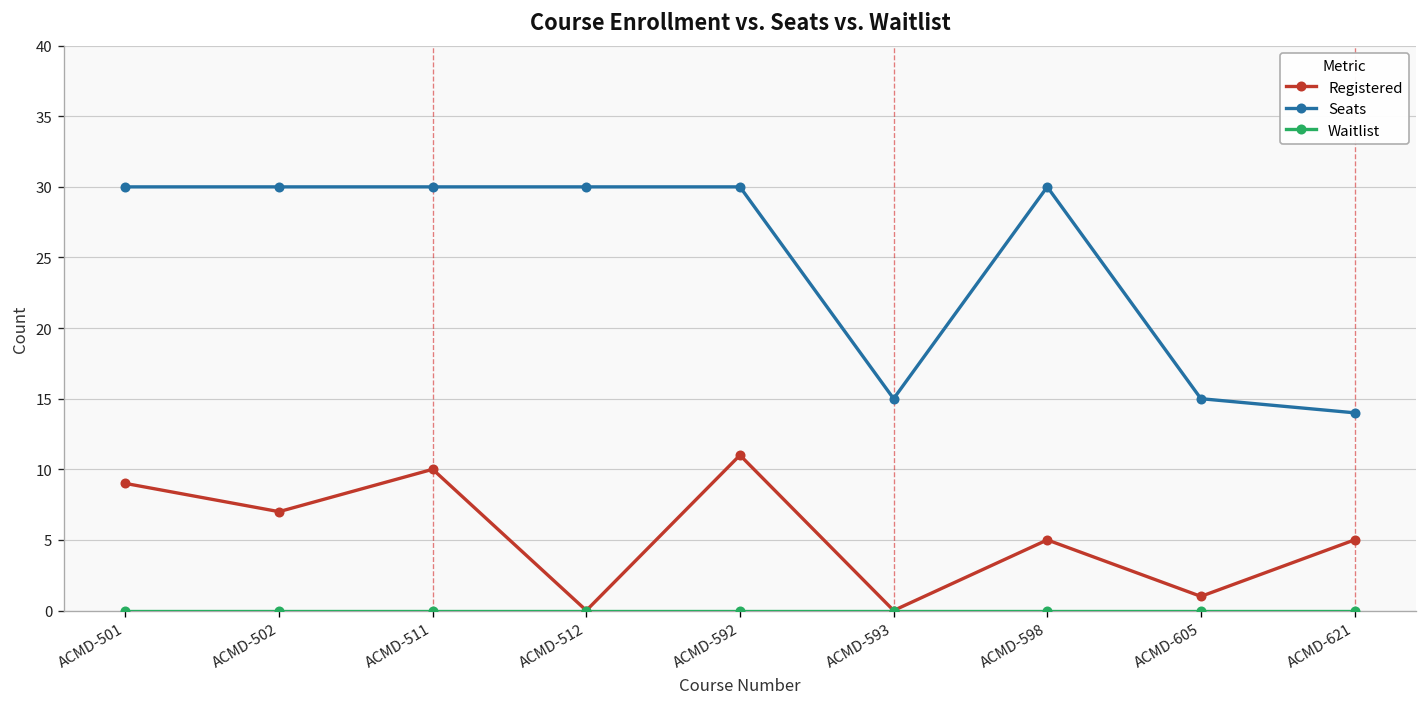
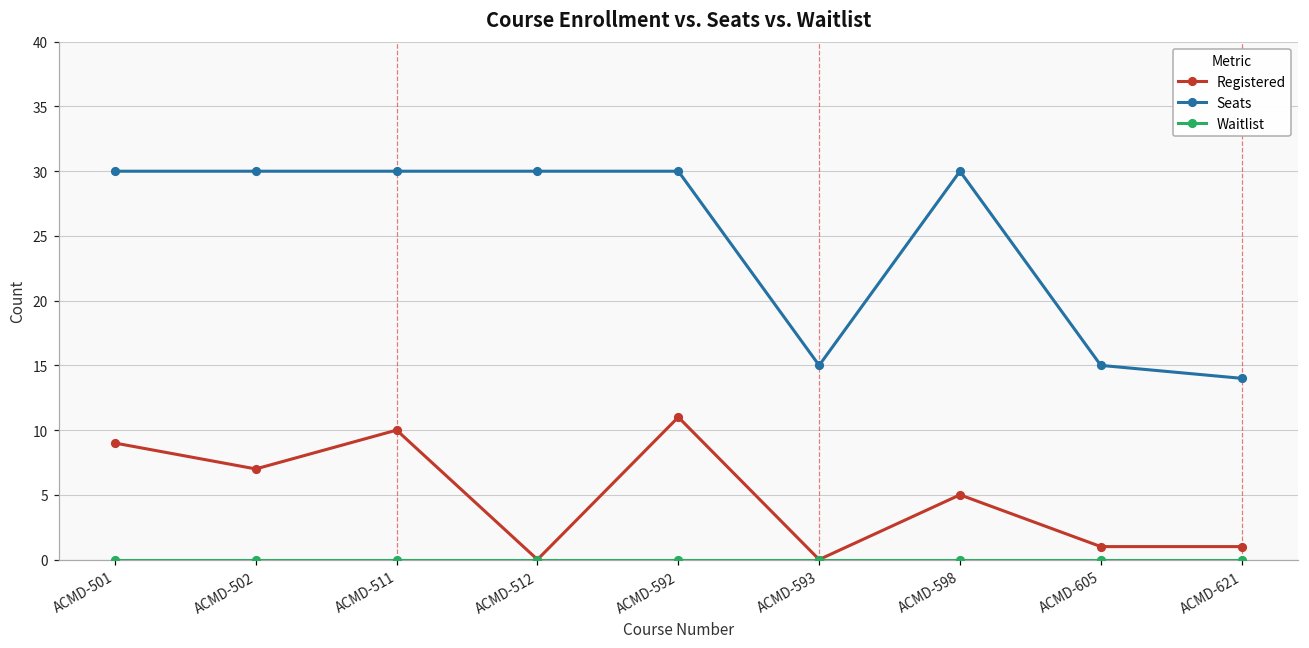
  {
    "Registered": {
      "ACMD-501": 9,
      "ACMD-502": 7,
      "ACMD-511": 10,
      "ACMD-592": 11,
      "ACMD-598": 5,
      "ACMD-605": 1,
-     "ACMD-621": 5
+     "ACMD-621": 1
    },
    "Seats": {
      "ACMD-501": 30,
      "ACMD-502": 30,
      "ACMD-511": 30,
      "ACMD-512": 30,
      "ACMD-592": 30,
      "ACMD-593": 15,
      "ACMD-598": 30,
      "ACMD-605": 15,
      "ACMD-621": 14
    },
    "Waitlist": {
      "ACMD-501": 0,
      "ACMD-502": 0,
      "ACMD-511": 0,
      "ACMD-592": 0,
      "ACMD-598": 0,
      "ACMD-605": 0,
      "ACMD-621": 0
    }
  }
